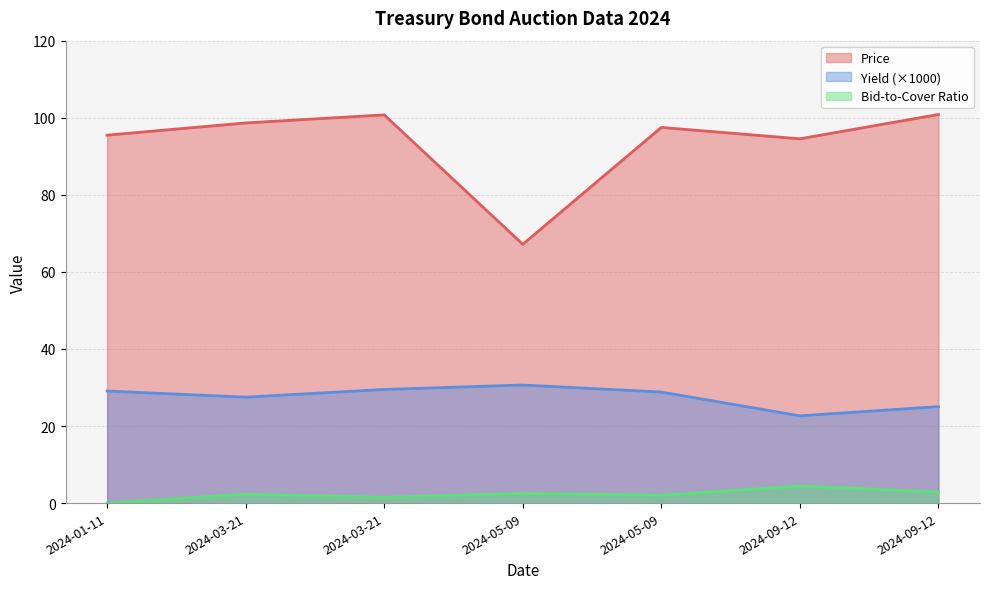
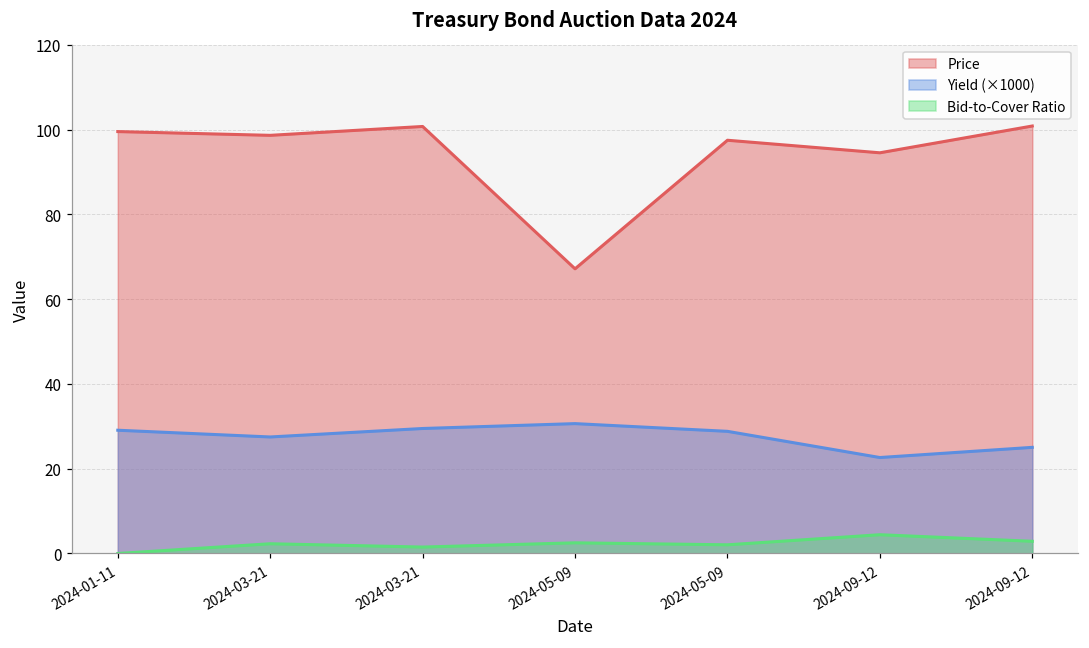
  {
    "Price": {
-     "2024-01-11": 95
+     "2024-01-11": 100
    },
    "Yield (×1000)": {
      "2024-01-11": 29
    },
    "Bid-to-Cover Ratio": {
      "2024-01-11": 0
    }
  }
